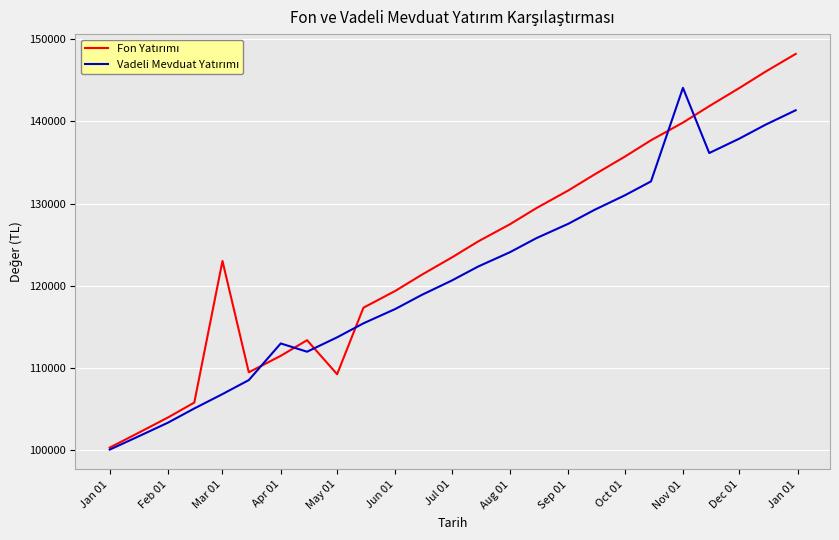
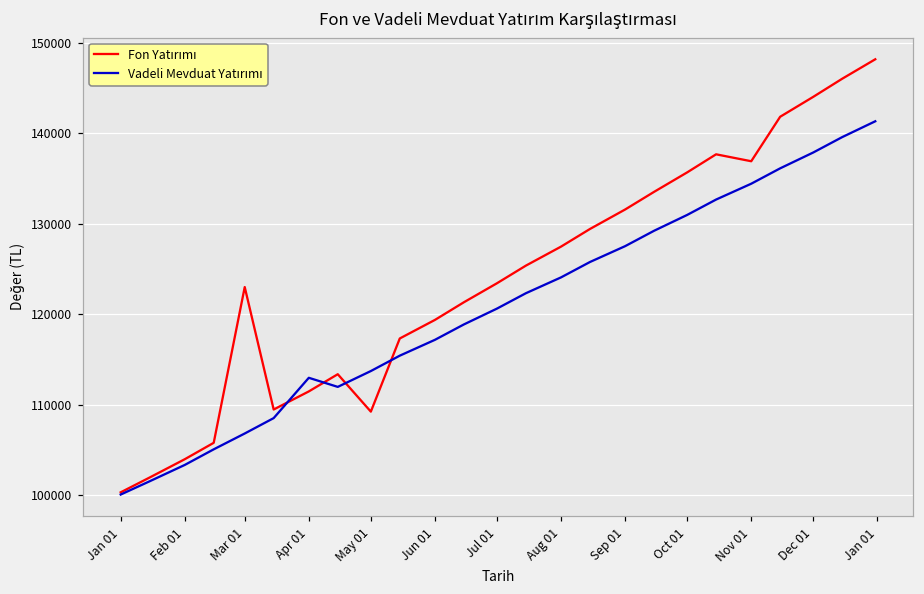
  {
    "Fon Yatırımı": {
      "Feb 01": 104000,
      "Mar 01": 123000,
      "Apr 01": 112000,
      "May 01": 109000,
      "Jun 01": 119000,
      "Jul 01": 123000,
      "Aug 01": 128000,
      "Sep 01": 132000,
      "Oct 01": 136000,
-     "Nov 01": 140000,
+     "Nov 01": 137000,
      "Dec 01": 144000
    },
    "Vadeli Mevduat Yatırımı": {
      "Feb 01": 103000,
      "Mar 01": 107000,
      "Apr 01": 113000,
      "May 01": 114000,
      "Jun 01": 117000,
      "Jul 01": 121000,
      "Aug 01": 124000,
      "Sep 01": 128000,
      "Oct 01": 131000,
-     "Nov 01": 144000,
+     "Nov 01": 134000,
      "Dec 01": 138000
    }
  }
